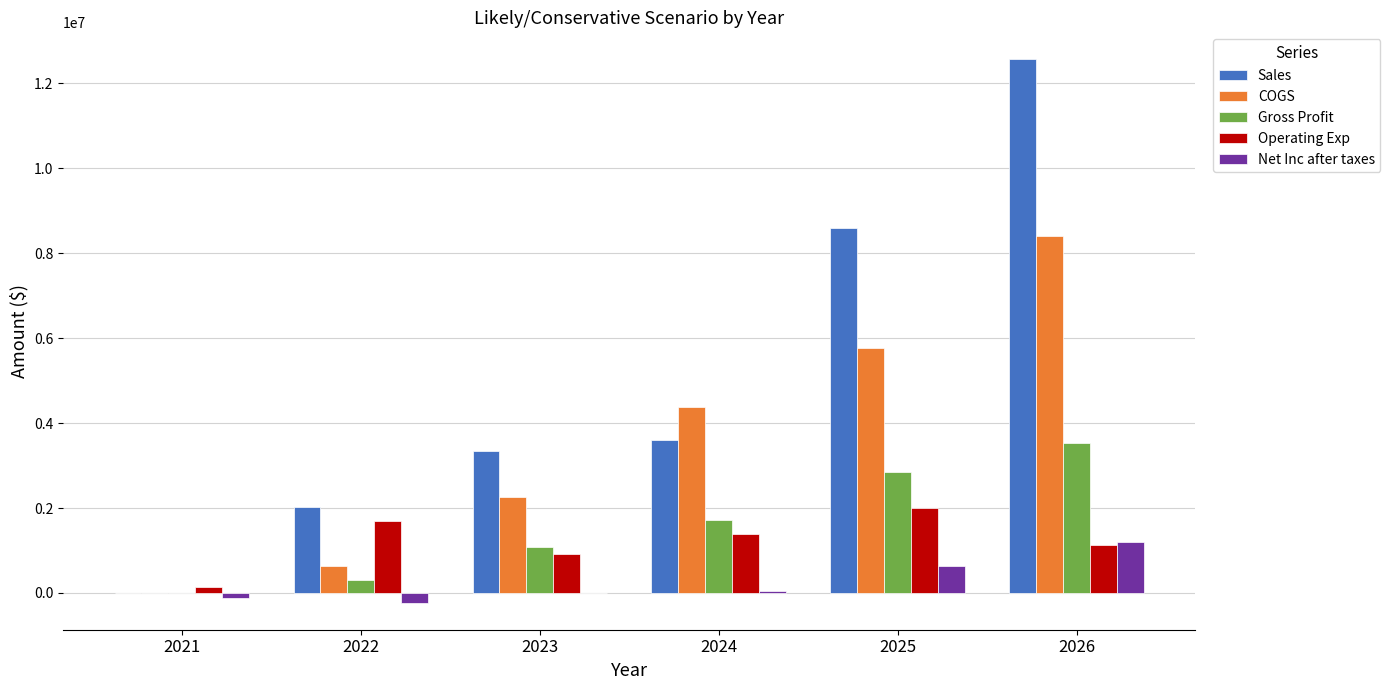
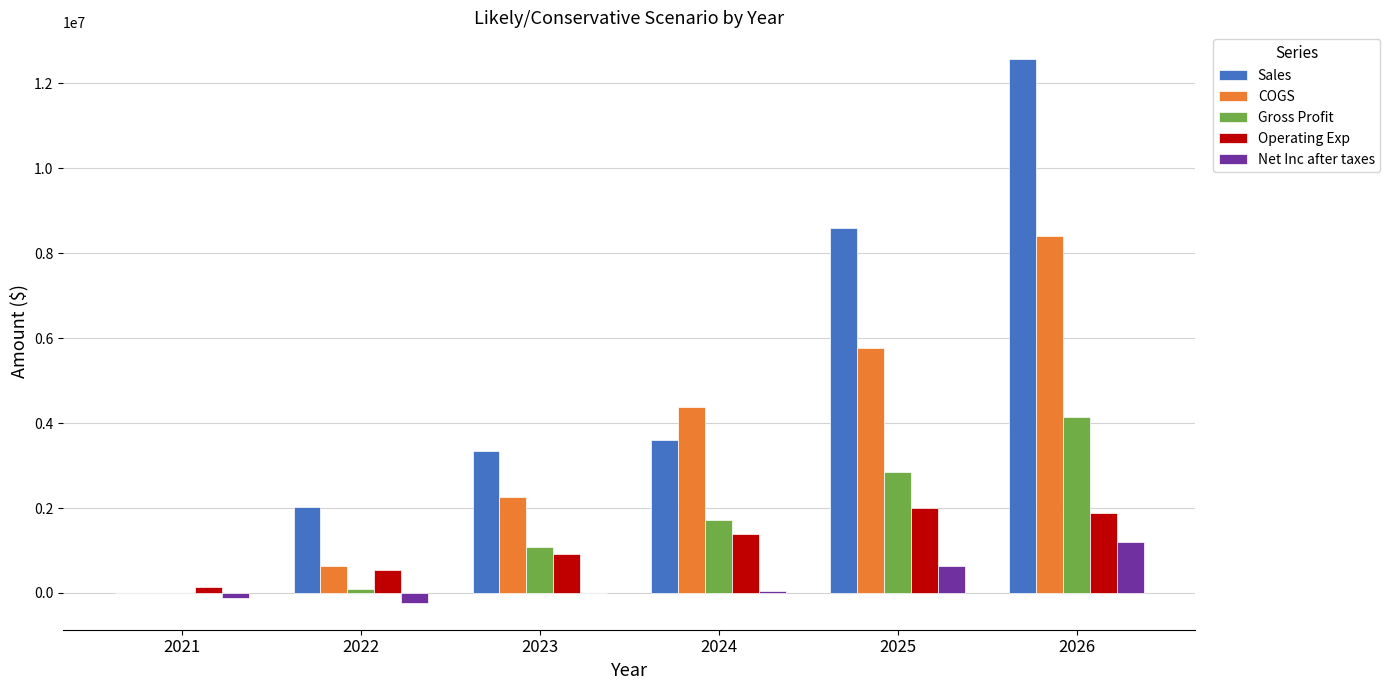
  {
    "Sales": {
      "2021": 0,
      "2022": 2000000,
      "2023": 3300000,
      "2024": 3600000,
      "2025": 8600000,
      "2026": 12600000
    },
    "COGS": {
      "2021": 0,
      "2022": 600000,
      "2023": 2300000,
      "2024": 4400000,
      "2025": 5800000,
      "2026": 8400000
    },
    "Gross Profit": {
      "2021": 0,
-     "2022": 300000,
+     "2022": 100000,
      "2023": 1100000,
      "2024": 1700000,
      "2025": 2800000,
-     "2026": 3500000
+     "2026": 4200000
    },
    "Operating Exp": {
      "2021": 100000,
-     "2022": 1700000,
+     "2022": 600000,
      "2023": 900000,
      "2024": 1400000,
      "2025": 2000000,
-     "2026": 1100000
+     "2026": 1900000
    },
    "Net Inc after taxes": {
      "2021": -100000,
      "2022": -200000,
      "2025": 600000,
      "2026": 1200000
    }
  }
